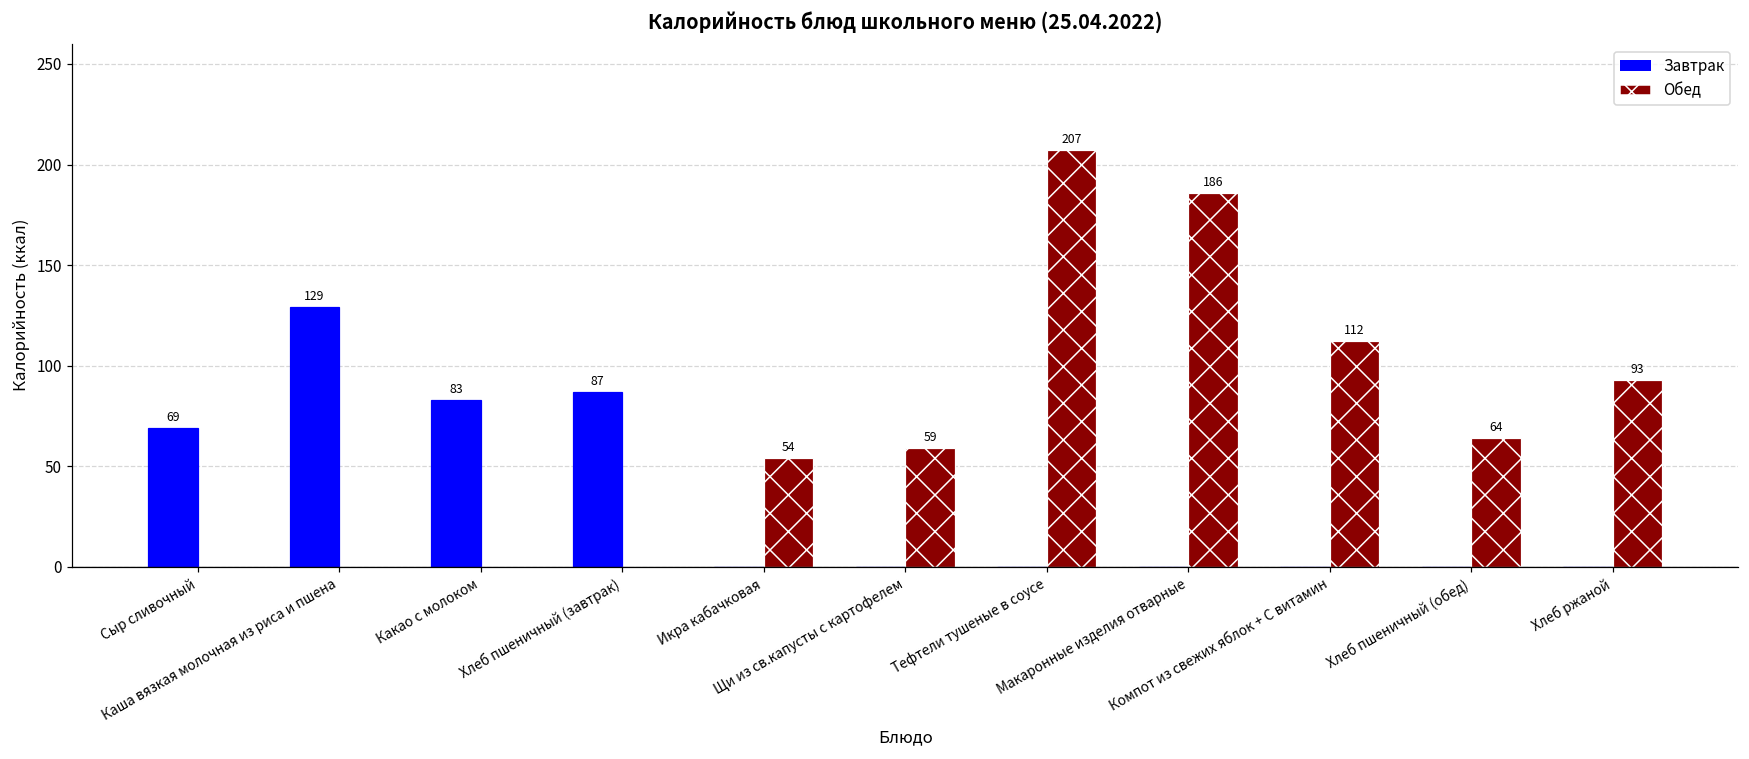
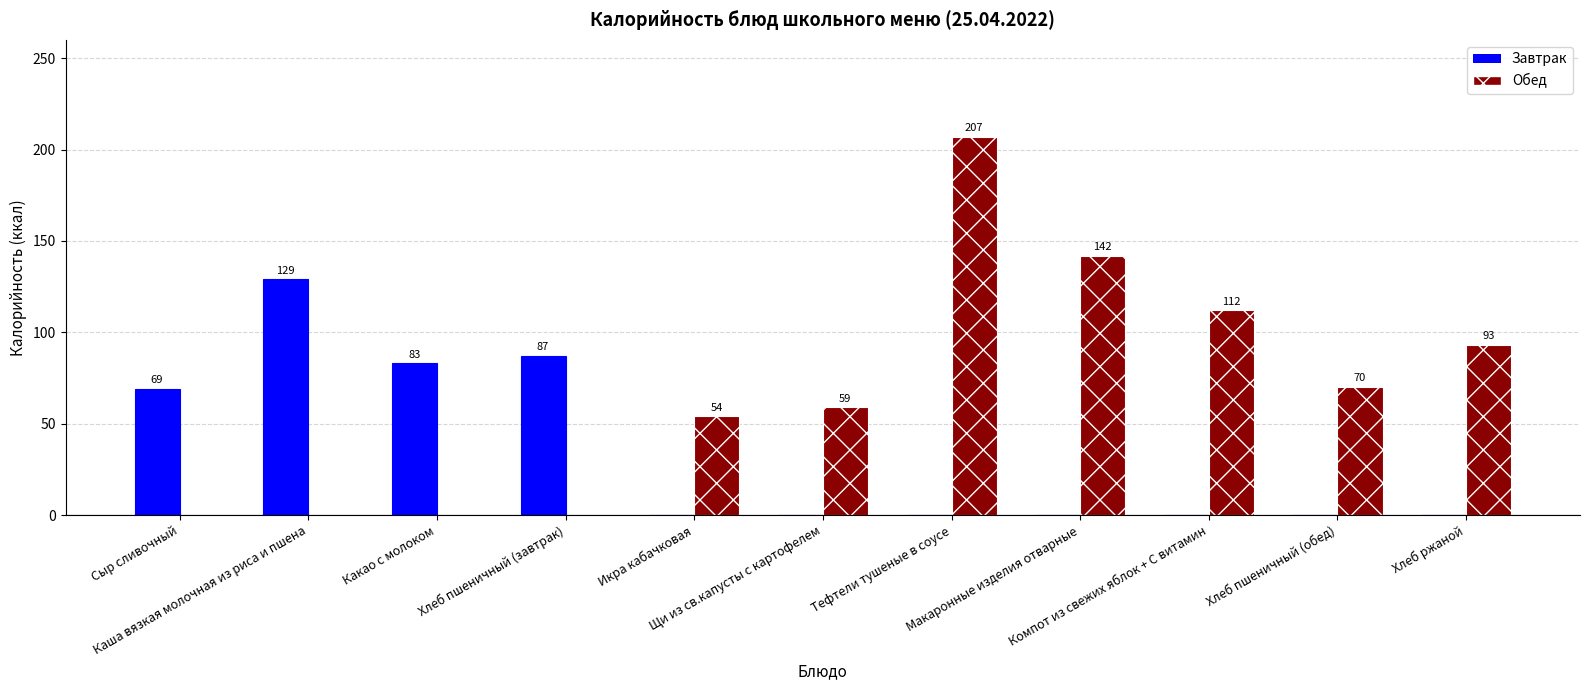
  {
    "Завтрак": {
      "Сыр сливочный": 69,
      "Каша вязкая молочная из риса и пшена": 129,
      "Какао с молоком": 83,
      "Хлеб пшеничный (завтрак)": 87
    },
    "Обед": {
      "Икра кабачковая": 54,
      "Щи из св.капусты с картофелем": 59,
      "Тефтели тушеные в соусе": 207,
-     "Макаронные изделия отварные": 186,
+     "Макаронные изделия отварные": 142,
      "Компот из свежих яблок + С витамин": 112,
-     "Хлеб пшеничный (обед)": 64,
+     "Хлеб пшеничный (обед)": 70,
      "Хлеб ржаной": 93
    }
  }
